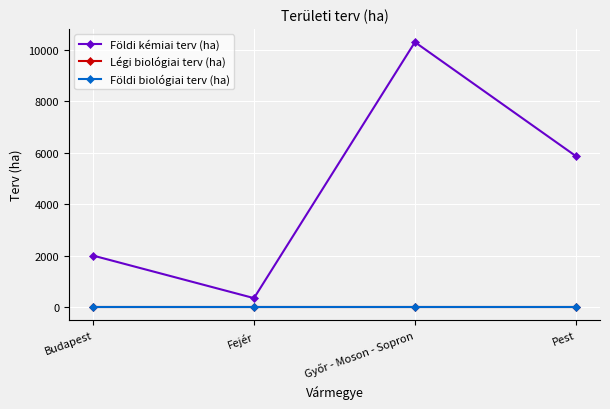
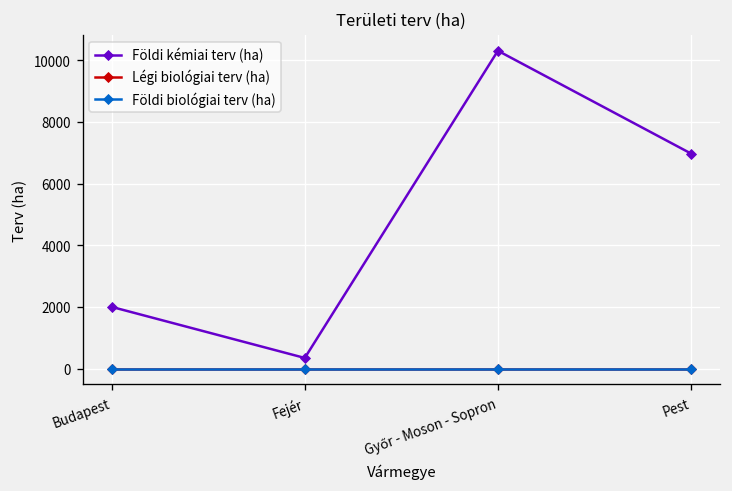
  {
    "Földi kémiai terv (ha)": {
      "Budapest": 2000,
      "Fejér": 300,
      "Győr - Moson - Sopron": 10300,
-     "Pest": 5900
+     "Pest": 7000
    },
    "Földi biológiai terv (ha)": {
      "Budapest": 0,
      "Fejér": 0,
      "Győr - Moson - Sopron": 0,
      "Pest": 0
    }
  }
